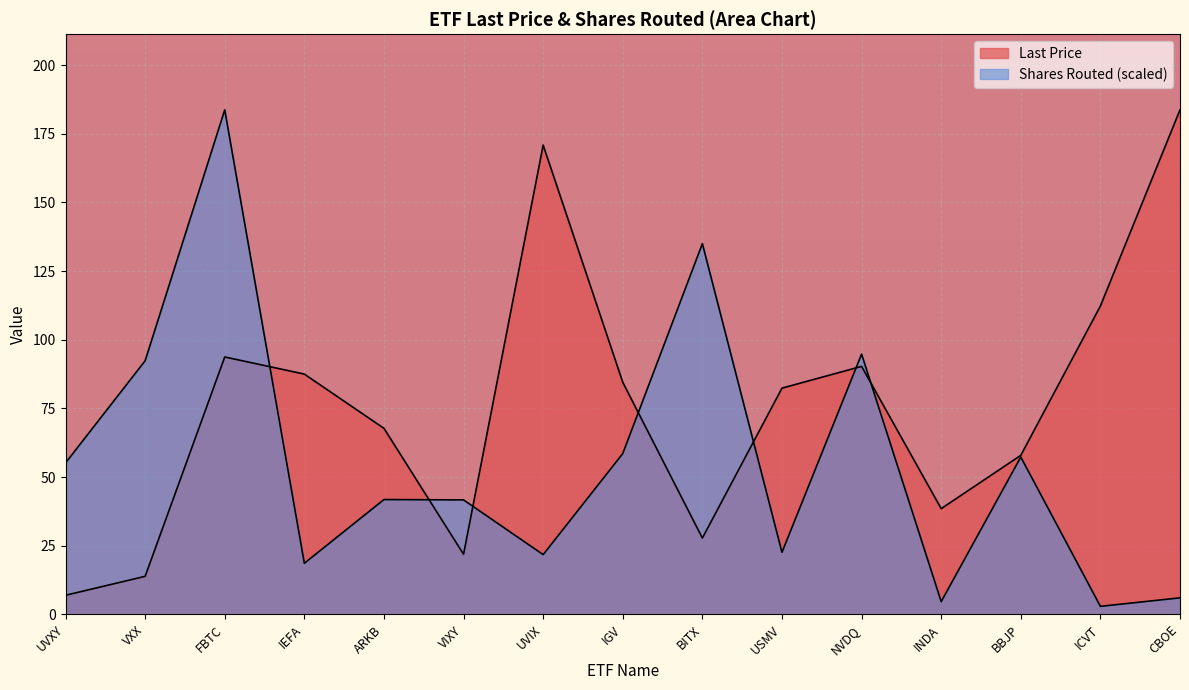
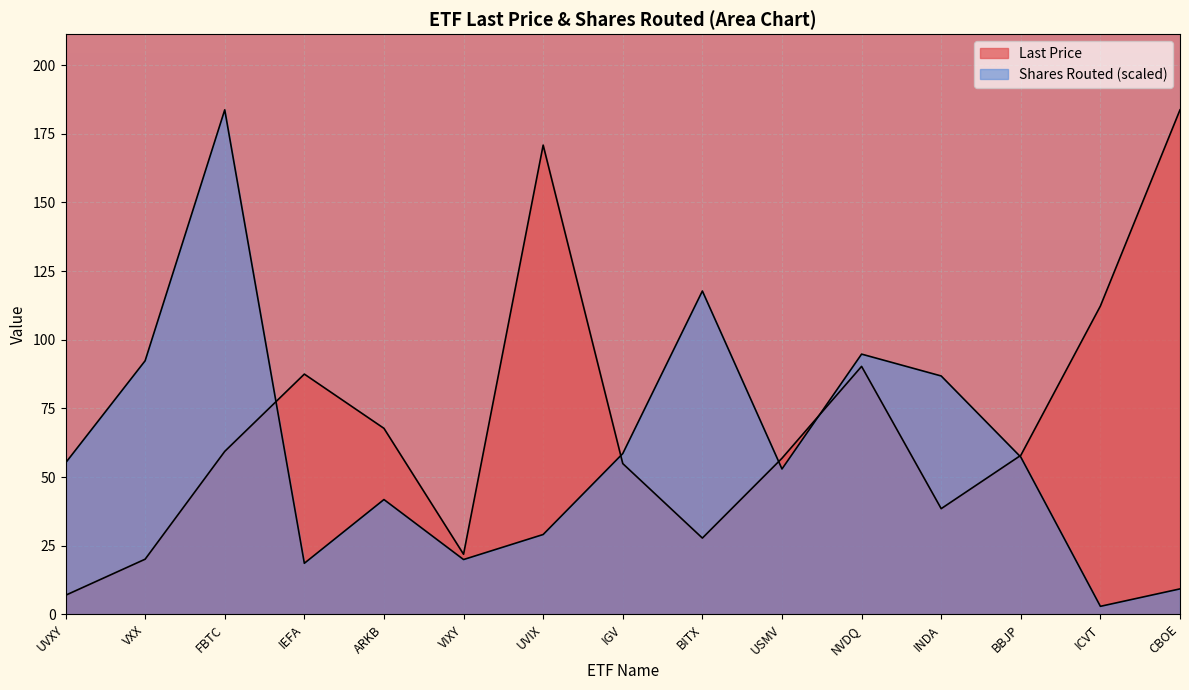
  {
    "Last Price": {
      "UVXY": 7,
-     "VXX": 14,
-     "FBTC": 94,
+     "VXX": 20,
+     "FBTC": 59,
      "IEFA": 87,
      "ARKB": 68,
      "VIXY": 22,
      "UVIX": 171,
-     "IGV": 85,
+     "IGV": 55,
      "BITX": 28,
-     "USMV": 82,
+     "USMV": 57,
      "NVDQ": 90,
      "INDA": 39,
      "ICVT": 112,
      "CBOE": 184
    },
    "Shares Routed (scaled)": {
      "UVXY": 55,
      "VXX": 92,
      "FBTC": 184,
      "IEFA": 19,
      "ARKB": 42,
-     "VIXY": 42,
-     "UVIX": 22,
+     "VIXY": 20,
+     "UVIX": 29,
      "IGV": 59,
-     "BITX": 135,
-     "USMV": 23,
+     "BITX": 118,
+     "USMV": 53,
      "NVDQ": 95,
-     "INDA": 5,
+     "INDA": 87,
      "ICVT": 3,
-     "CBOE": 6
+     "CBOE": 9
    }
  }
